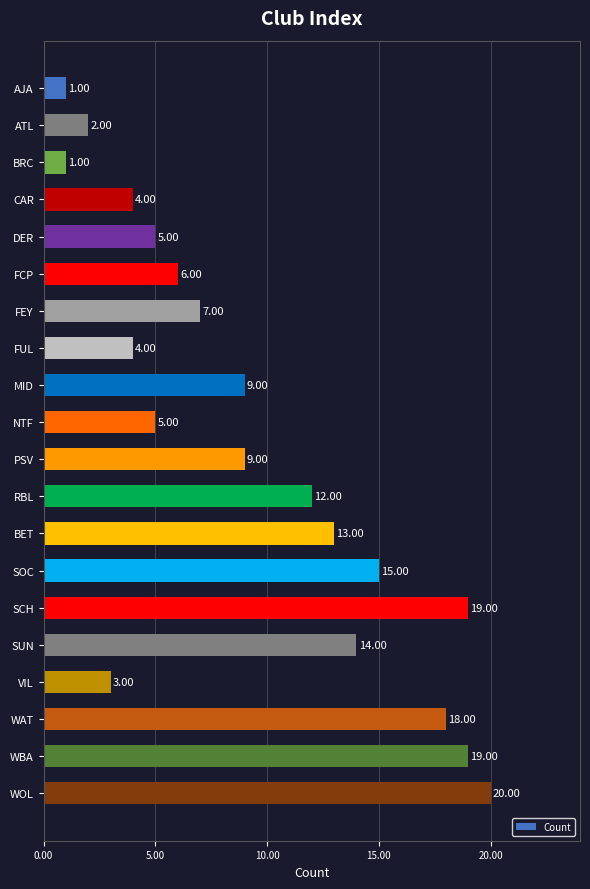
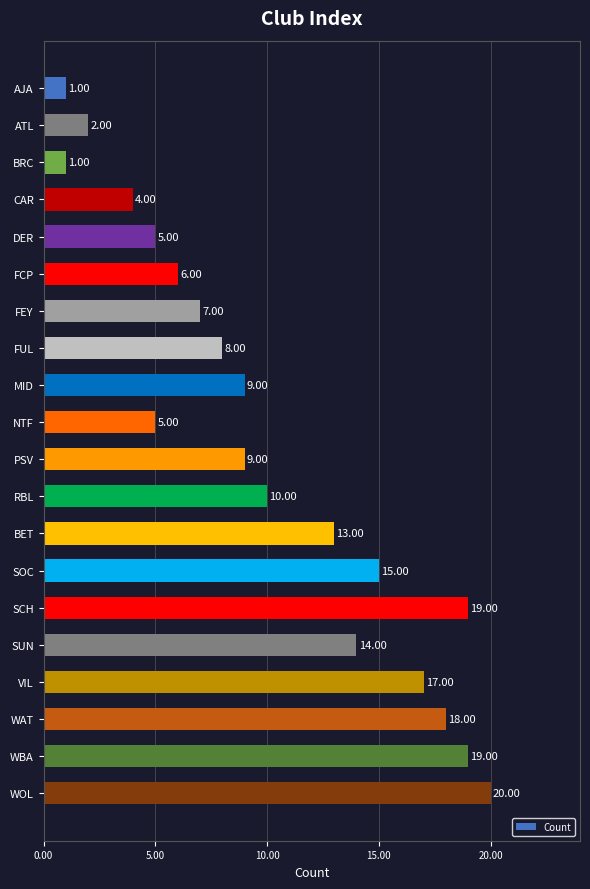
  {
    "AJA": 1.00,
    "ATL": 2.00,
    "BRC": 1.00,
    "CAR": 4.00,
    "DER": 5.00,
    "FCP": 6.00,
    "FEY": 7.00,
-   "FUL": 4.00,
+   "FUL": 8.00,
    "MID": 9.00,
    "NTF": 5.00,
    "PSV": 9.00,
-   "RBL": 12.00,
+   "RBL": 10.00,
    "BET": 13.00,
    "SOC": 15.00,
    "SCH": 19.00,
    "SUN": 14.00,
-   "VIL": 3.00,
+   "VIL": 17.00,
    "WAT": 18.00,
    "WBA": 19.00,
    "WOL": 20.00
  }
